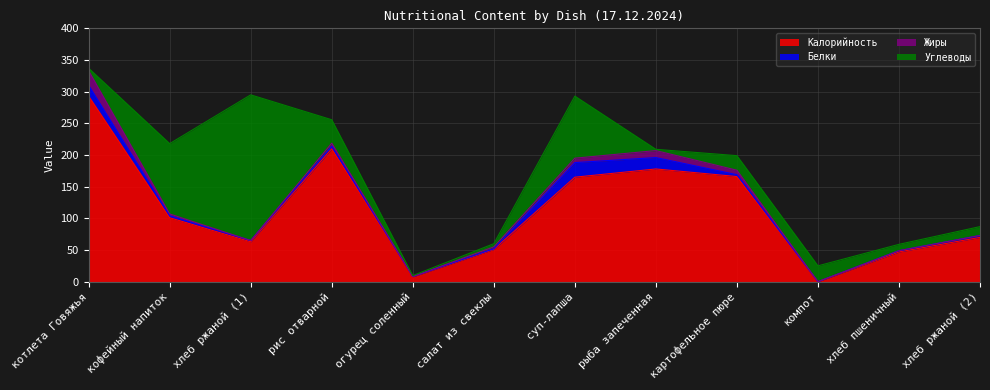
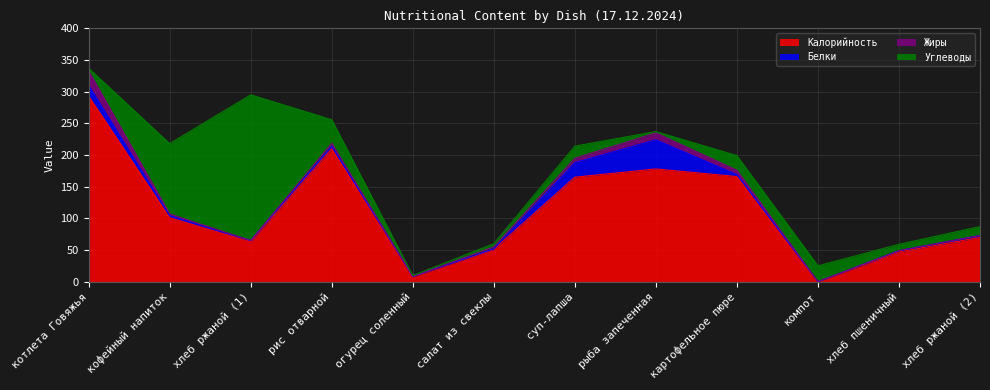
  {
    "Калорийность": {
      "котлета Говяжья": 290,
      "суп-лапша": 170,
      "рыба запеченная": 180
    },
    "Белки": {
      "котлета Говяжья": 20,
      "суп-лапша": 20,
-     "рыба запеченная": 20
+     "рыба запеченная": 50
    },
    "Жиры": {
      "котлета Говяжья": 20,
      "рис отварной": 10,
      "суп-лапша": 10,
      "картофельное пюре": 10
    },
    "Углеводы": {
      "котлета Говяжья": 0,
      "кофейный напиток": 110,
      "хлеб ржаной (1)": 230,
      "рис отварной": 40,
      "салат из свеклы": 10,
-     "суп-лапша": 100,
+     "суп-лапша": 20,
      "картофельное пюре": 20,
      "компот": 30,
      "хлеб пшеничный": 10,
      "хлеб ржаной (2)": 10
    }
  }
